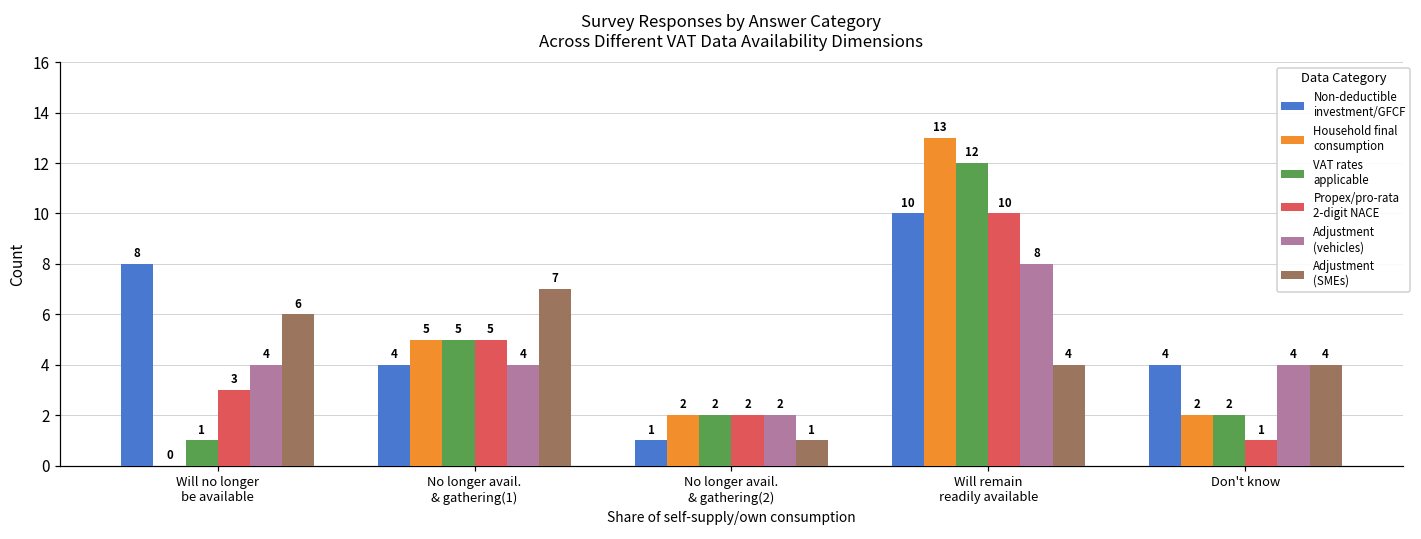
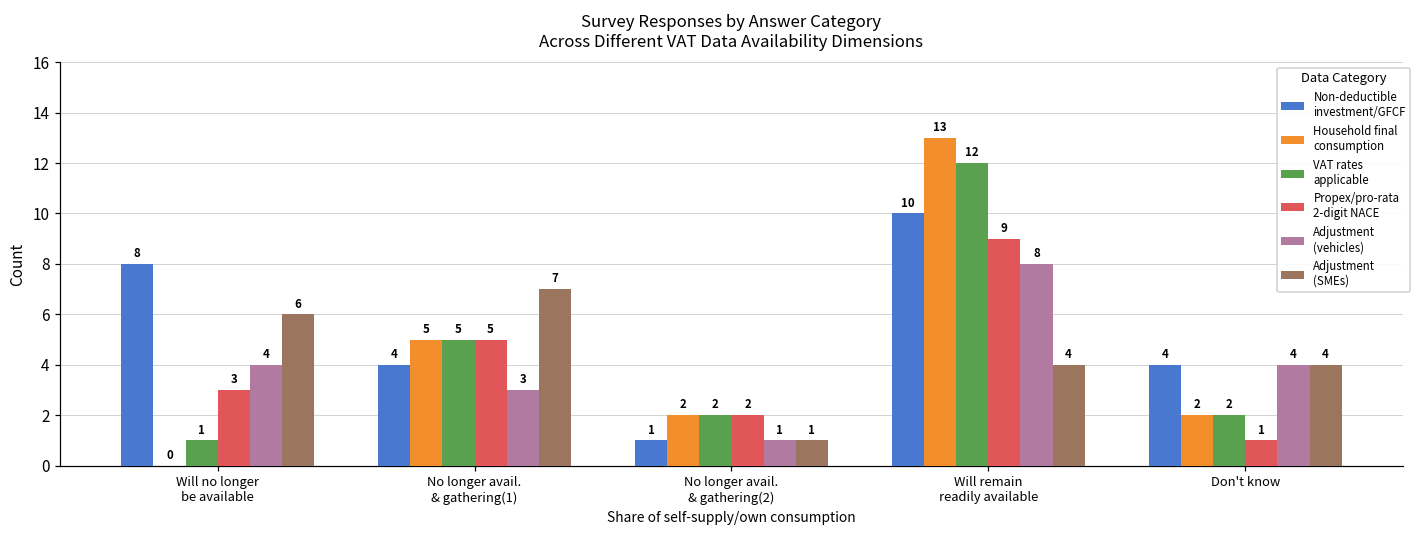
  {
    "Non-deductible investment/GFCF": {
      "Will no longer be available": 8,
      "No longer avail. & gathering(1)": 4,
      "No longer avail. & gathering(2)": 1,
      "Will remain readily available": 10,
      "Don't know": 4
    },
    "Household final consumption": {
      "Will no longer be available": 0,
      "No longer avail. & gathering(1)": 5,
      "No longer avail. & gathering(2)": 2,
      "Will remain readily available": 13,
      "Don't know": 2
    },
    "VAT rates applicable": {
      "Will no longer be available": 1,
      "No longer avail. & gathering(1)": 5,
      "No longer avail. & gathering(2)": 2,
      "Will remain readily available": 12,
      "Don't know": 2
    },
    "Propex/pro-rata 2-digit NACE": {
      "Will no longer be available": 3,
      "No longer avail. & gathering(1)": 5,
      "No longer avail. & gathering(2)": 2,
-     "Will remain readily available": 10,
+     "Will remain readily available": 9,
      "Don't know": 1
    },
    "Adjustment (vehicles)": {
      "Will no longer be available": 4,
-     "No longer avail. & gathering(1)": 4,
-     "No longer avail. & gathering(2)": 2,
+     "No longer avail. & gathering(1)": 3,
+     "No longer avail. & gathering(2)": 1,
      "Will remain readily available": 8,
      "Don't know": 4
    },
    "Adjustment (SMEs)": {
      "Will no longer be available": 6,
      "No longer avail. & gathering(1)": 7,
      "No longer avail. & gathering(2)": 1,
      "Will remain readily available": 4,
      "Don't know": 4
    }
  }
